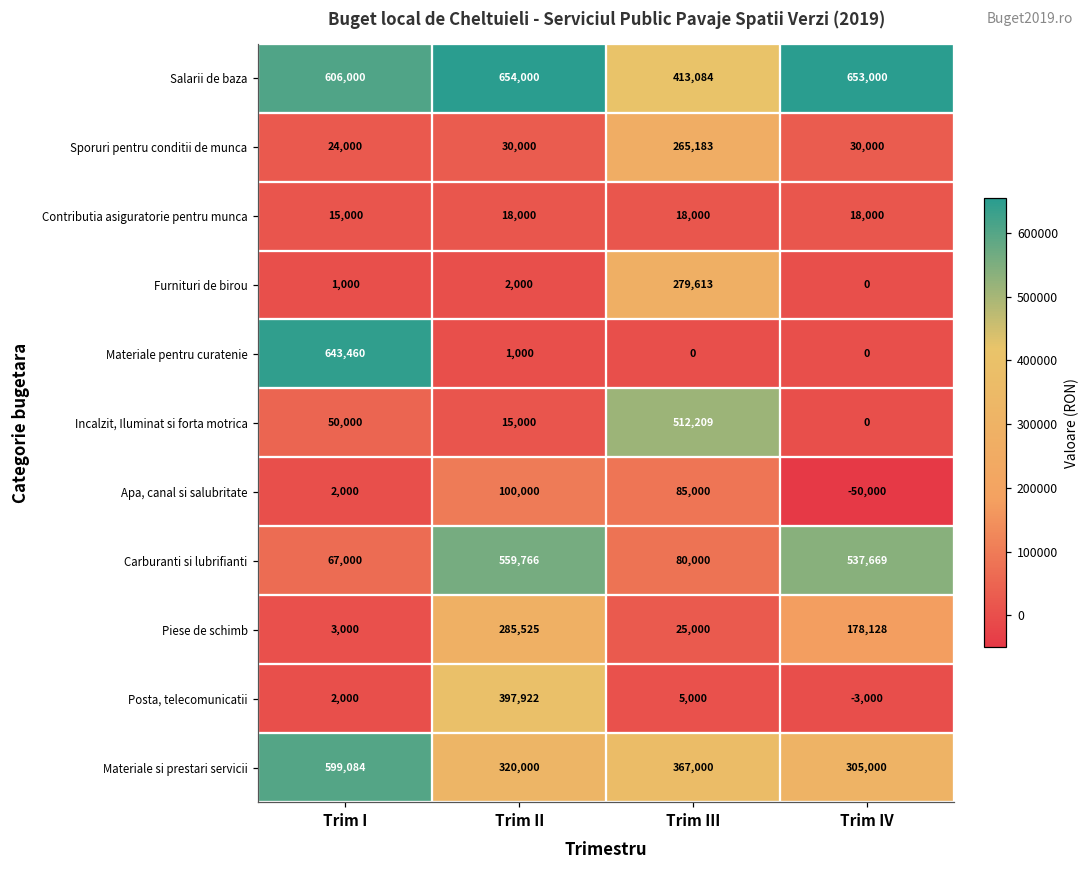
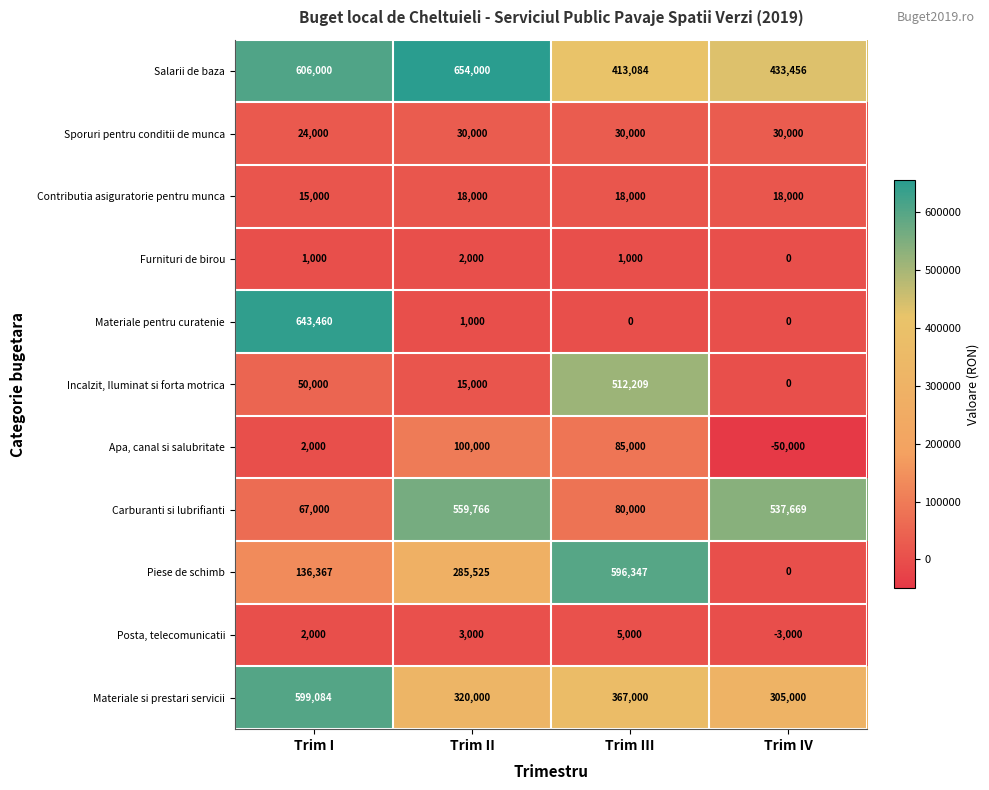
  {
    "Salarii de baza": {
      "Trim I": "606,000",
      "Trim II": "654,000",
      "Trim III": "413,084",
-     "Trim IV": "653,000"
+     "Trim IV": "433,456"
    },
    "Sporuri pentru conditii de munca": {
      "Trim I": "24,000",
      "Trim II": "30,000",
-     "Trim III": "265,183",
+     "Trim III": "30,000",
      "Trim IV": "30,000"
    },
    "Contributia asiguratorie pentru munca": {
      "Trim I": "15,000",
      "Trim II": "18,000",
      "Trim III": "18,000",
      "Trim IV": "18,000"
    },
    "Furnituri de birou": {
      "Trim I": "1,000",
      "Trim II": "2,000",
-     "Trim III": "279,613",
+     "Trim III": "1,000",
      "Trim IV": "0"
    },
    "Materiale pentru curatenie": {
      "Trim I": "643,460",
      "Trim II": "1,000",
      "Trim III": "0",
      "Trim IV": "0"
    },
    "Incalzit, Iluminat si forta motrica": {
      "Trim I": "50,000",
      "Trim II": "15,000",
      "Trim III": "512,209",
      "Trim IV": "0"
    },
    "Apa, canal si salubritate": {
      "Trim I": "2,000",
      "Trim II": "100,000",
      "Trim III": "85,000",
      "Trim IV": "-50,000"
    },
    "Carburanti si lubrifianti": {
      "Trim I": "67,000",
      "Trim II": "559,766",
      "Trim III": "80,000",
      "Trim IV": "537,669"
    },
    "Piese de schimb": {
-     "Trim I": "3,000",
+     "Trim I": "136,367",
      "Trim II": "285,525",
-     "Trim III": "25,000",
-     "Trim IV": "178,128"
+     "Trim III": "596,347",
+     "Trim IV": "0"
    },
    "Posta, telecomunicatii": {
      "Trim I": "2,000",
-     "Trim II": "397,922",
+     "Trim II": "3,000",
      "Trim III": "5,000",
      "Trim IV": "-3,000"
    },
    "Materiale si prestari servicii": {
      "Trim I": "599,084",
      "Trim II": "320,000",
      "Trim III": "367,000",
      "Trim IV": "305,000"
    }
  }
